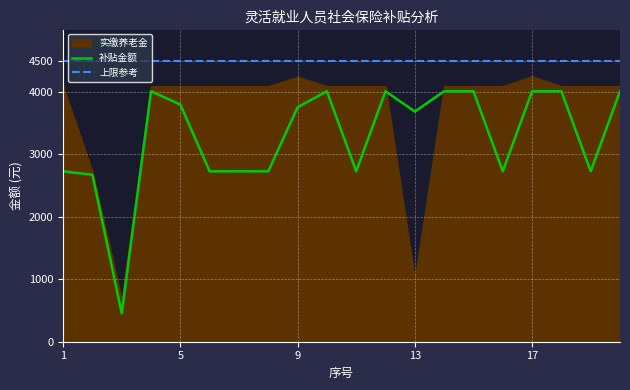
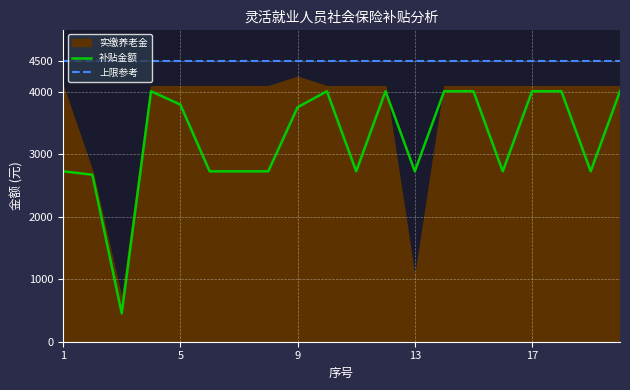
  {
    "补贴金额": {
      "1": 2700,
      "5": 3800,
      "9": 3800,
-     "13": 3700,
+     "13": 2700,
      "17": 4000
    },
    "实缴养老金": {
      "1": 4100,
      "5": 4100,
      "9": 4200,
      "13": 1000,
-     "17": 4200
+     "17": 4100
    },
    "上限参考": {
      "1": 4500,
      "5": 4500,
      "9": 4500,
      "13": 4500,
      "17": 4500
    }
  }
